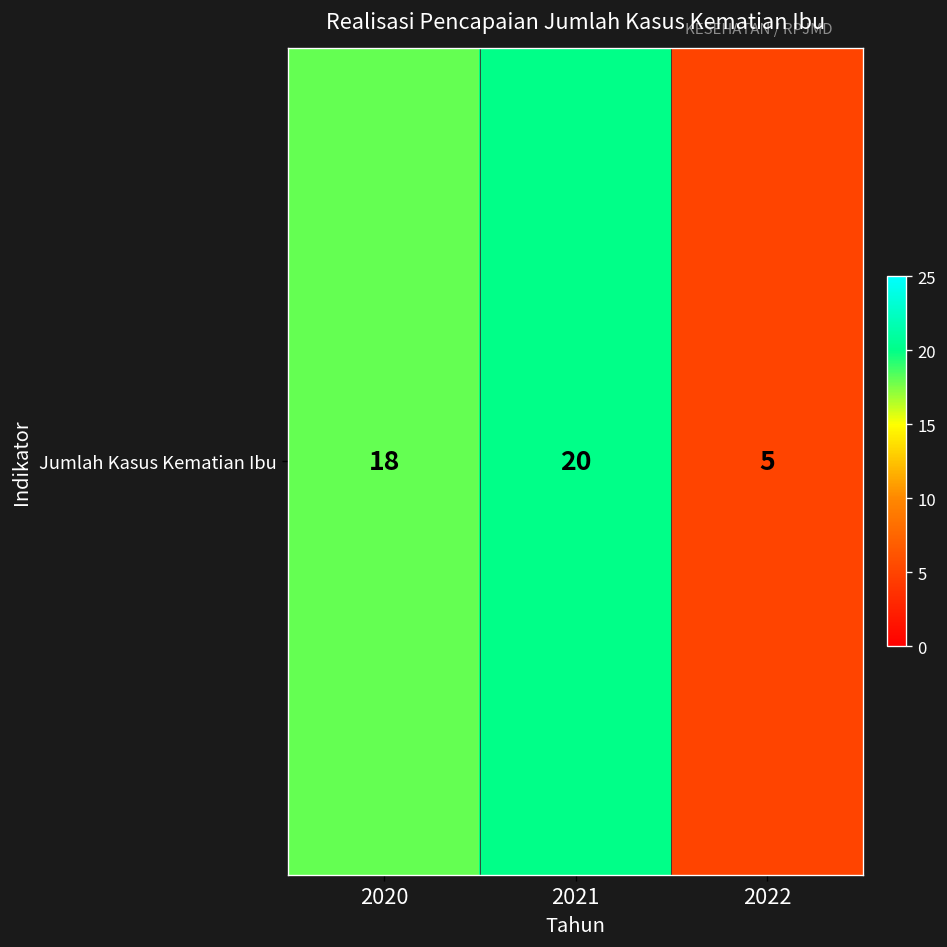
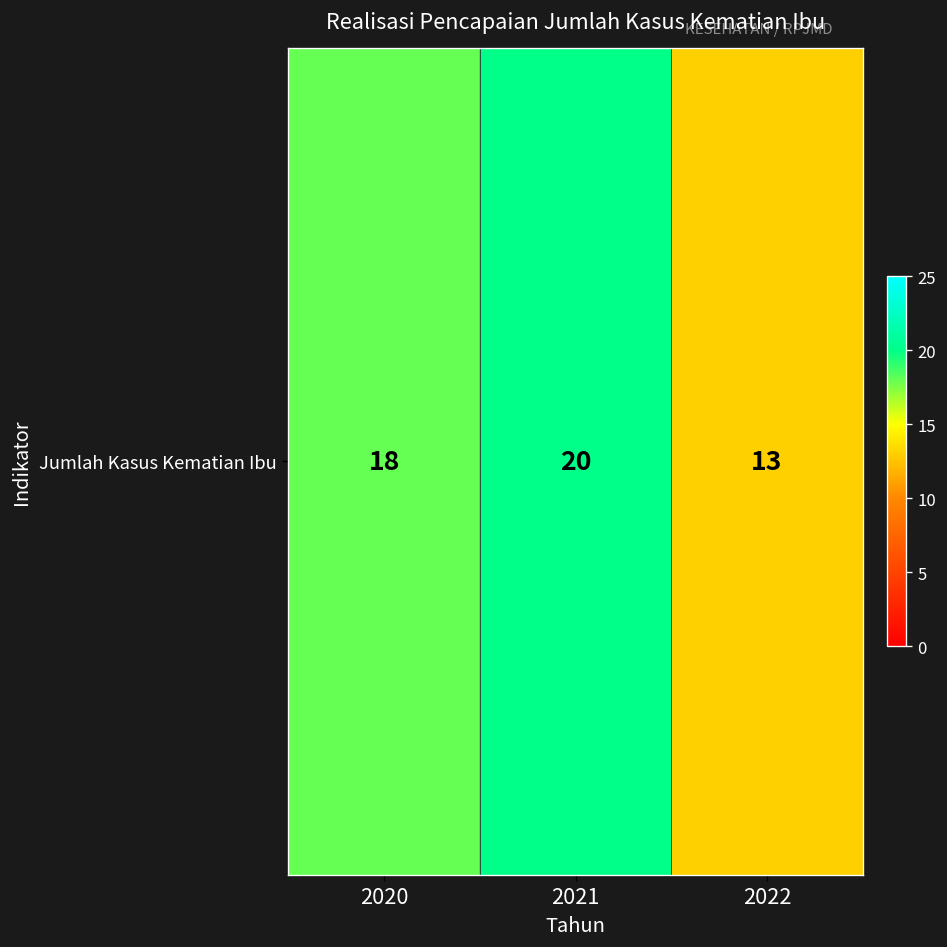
  {
    "Jumlah Kasus Kematian Ibu": {
      "2020": 18,
      "2021": 20,
-     "2022": 5
+     "2022": 13
    }
  }
